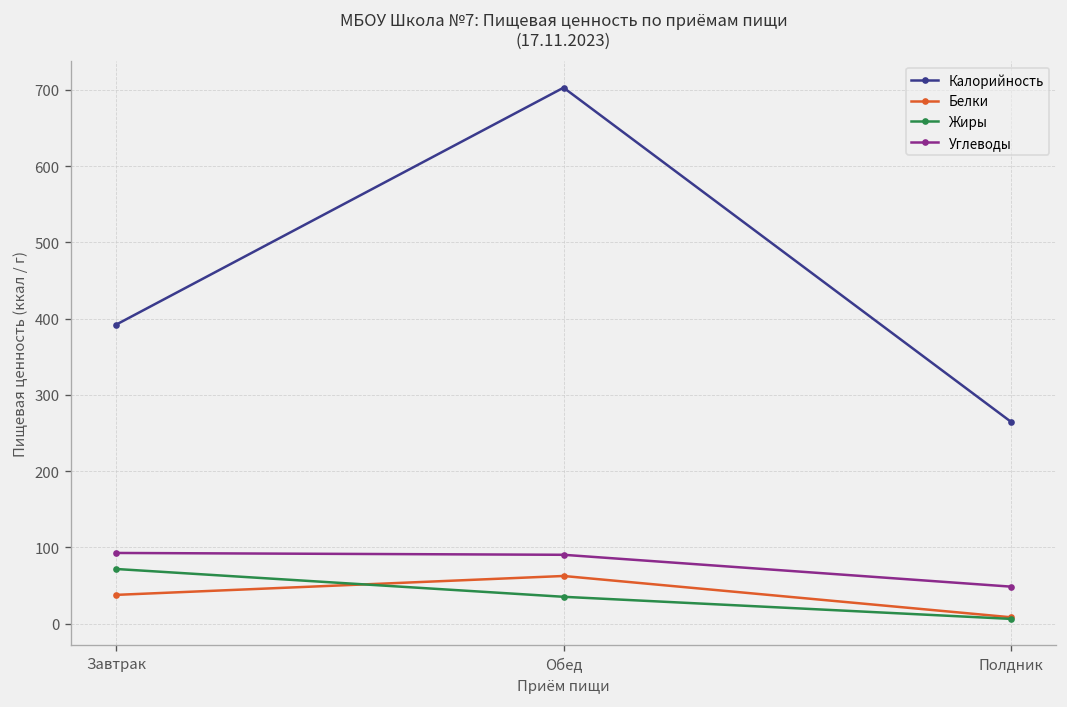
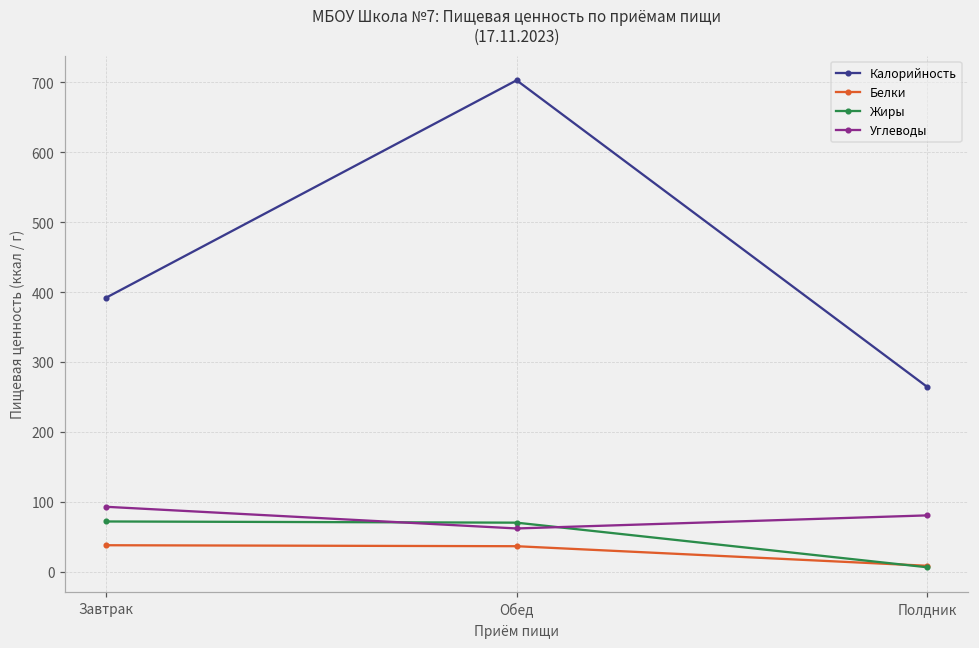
  {
    "Калорийность": {
      "Завтрак": 390,
      "Обед": 700,
      "Полдник": 260
    },
    "Белки": {
      "Завтрак": 40,
-     "Обед": 60
+     "Обед": 40
    },
    "Жиры": {
      "Завтрак": 70,
-     "Обед": 40
+     "Обед": 70
    },
    "Углеводы": {
      "Завтрак": 90,
-     "Обед": 90,
-     "Полдник": 50
+     "Обед": 60,
+     "Полдник": 80
    }
  }
